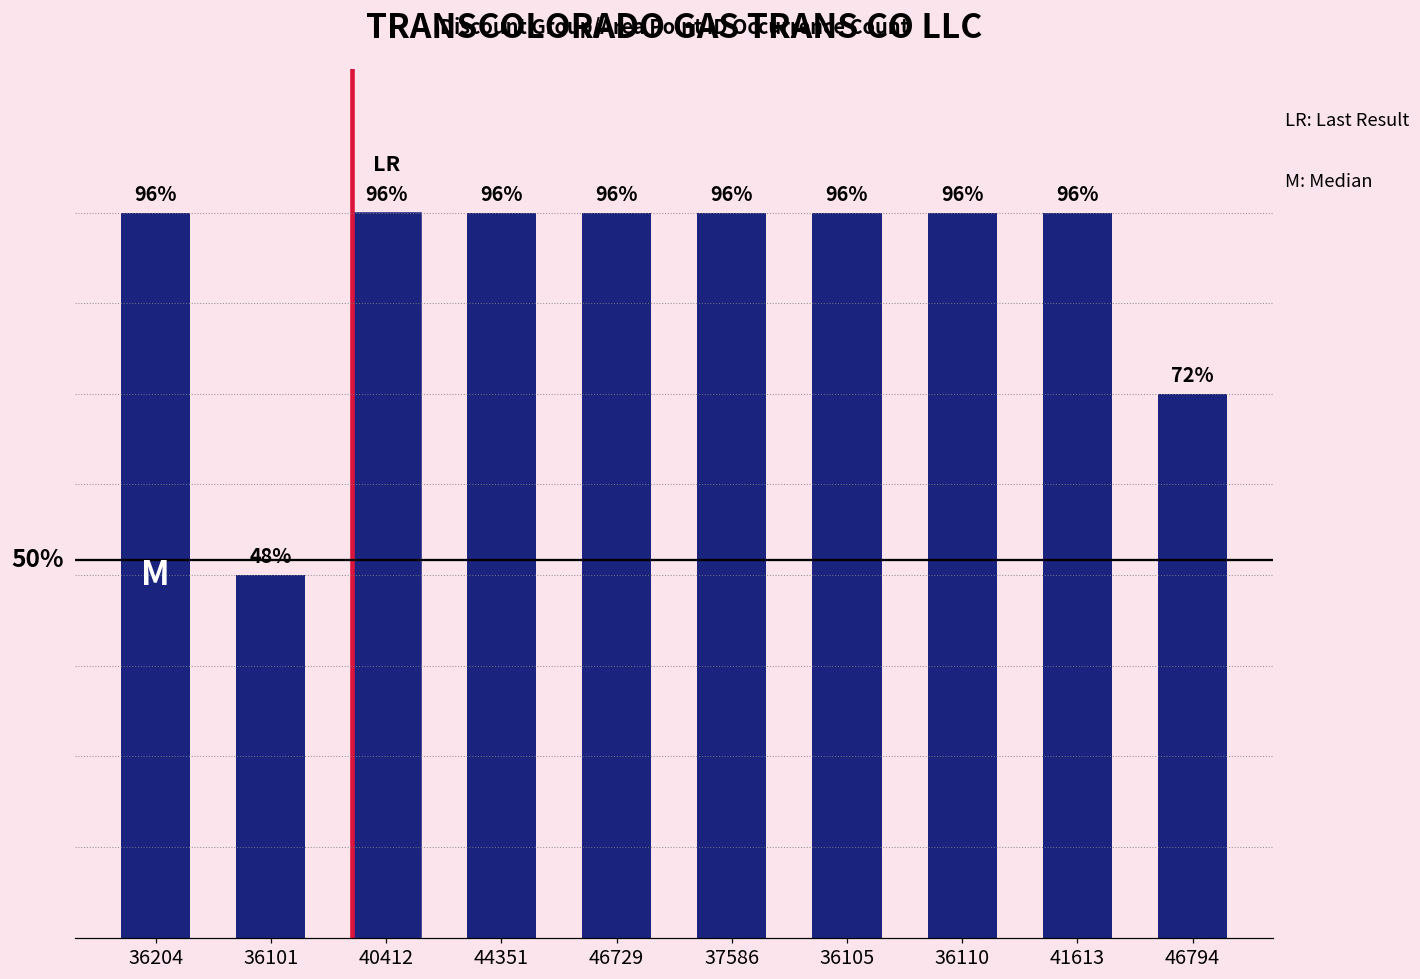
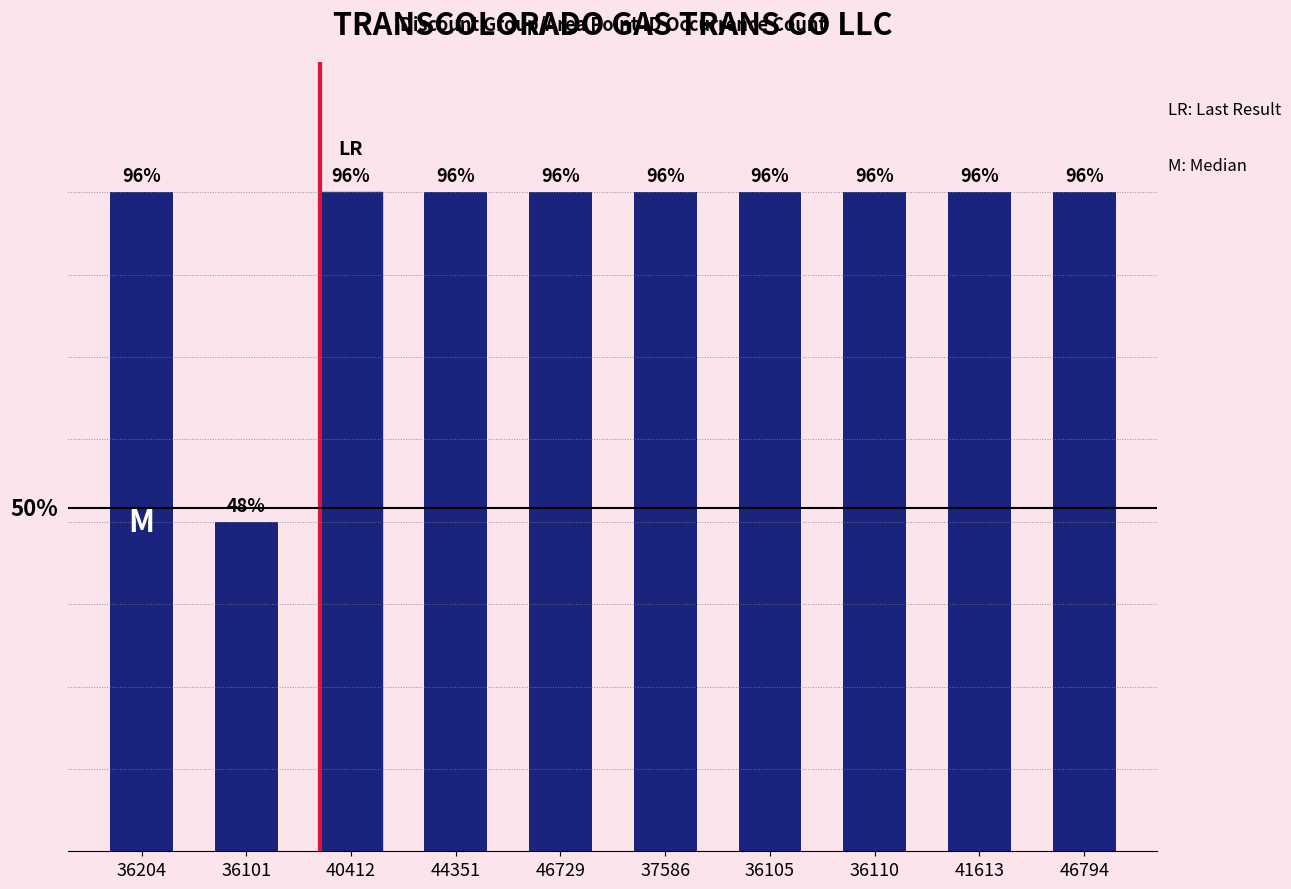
  {
    "36204": "96%",
    "36101": "48%",
    "40412": "96%",
    "44351": "96%",
    "46729": "96%",
    "37586": "96%",
    "36105": "96%",
    "36110": "96%",
    "41613": "96%",
-   "46794": "72%"
+   "46794": "96%"
  }
